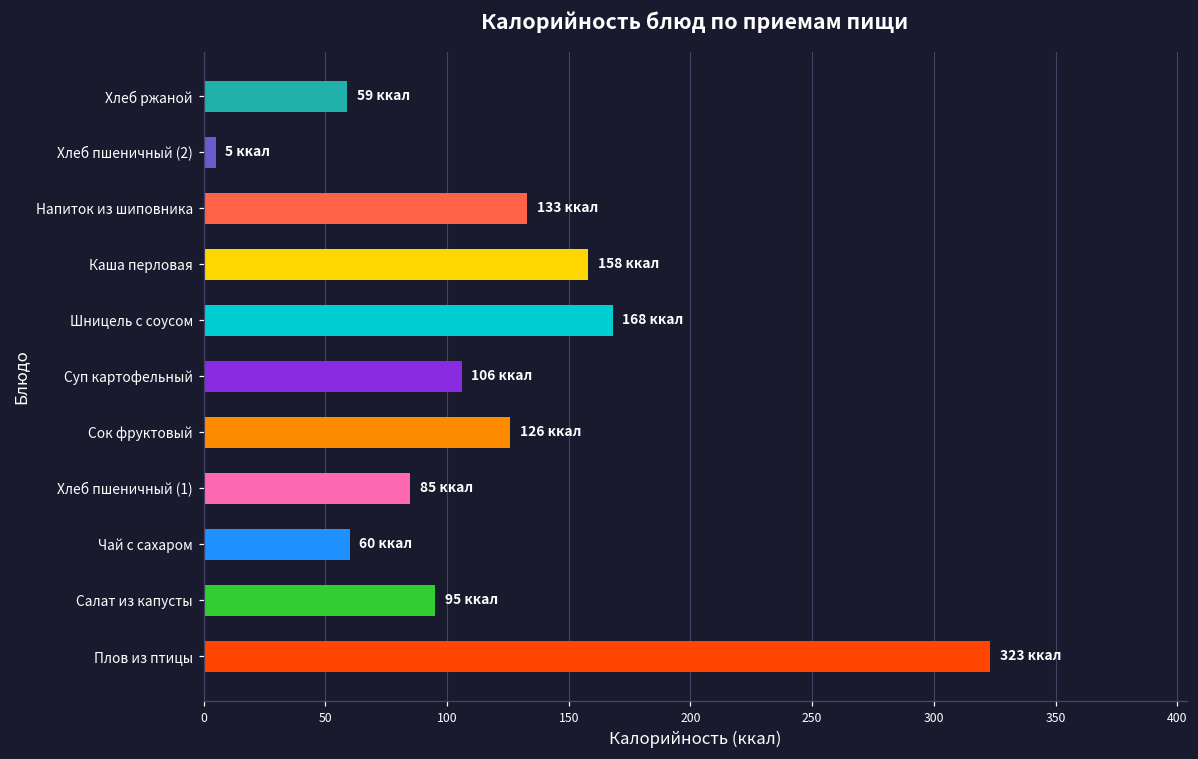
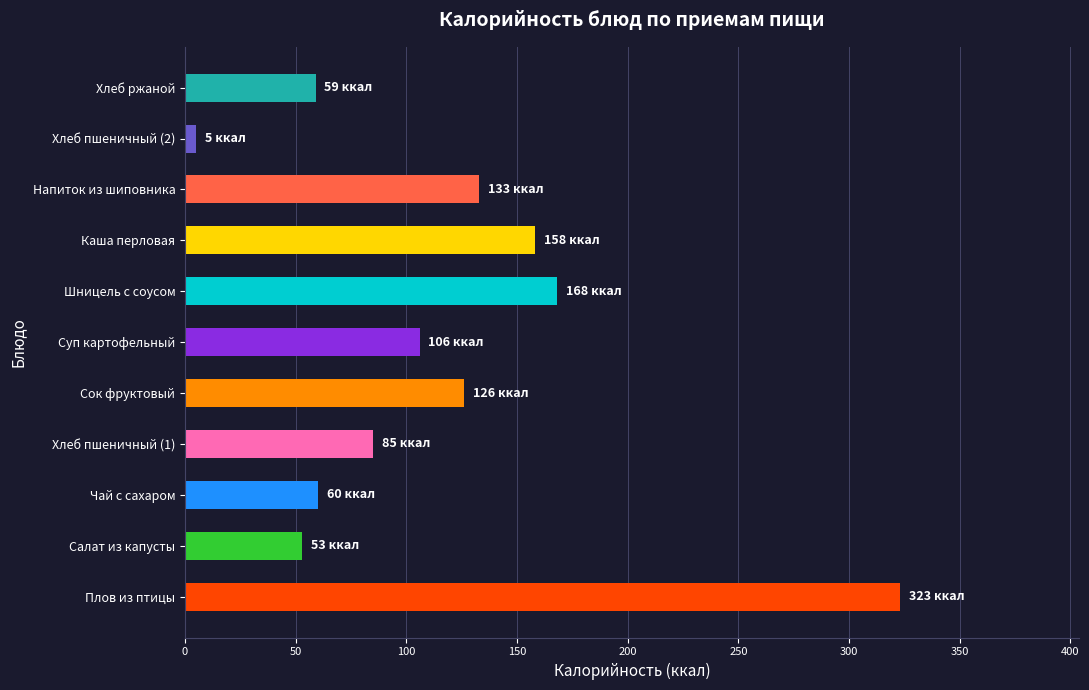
  {
    "Хлеб ржаной": 59,
    "Хлеб пшеничный (2)": 5,
    "Напиток из шиповника": 133,
    "Каша перловая": 158,
    "Шницель с соусом": 168,
    "Суп картофельный": 106,
    "Сок фруктовый": 126,
    "Хлеб пшеничный (1)": 85,
    "Чай с сахаром": 60,
-   "Салат из капусты": 95,
+   "Салат из капусты": 53,
    "Плов из птицы": 323
  }
